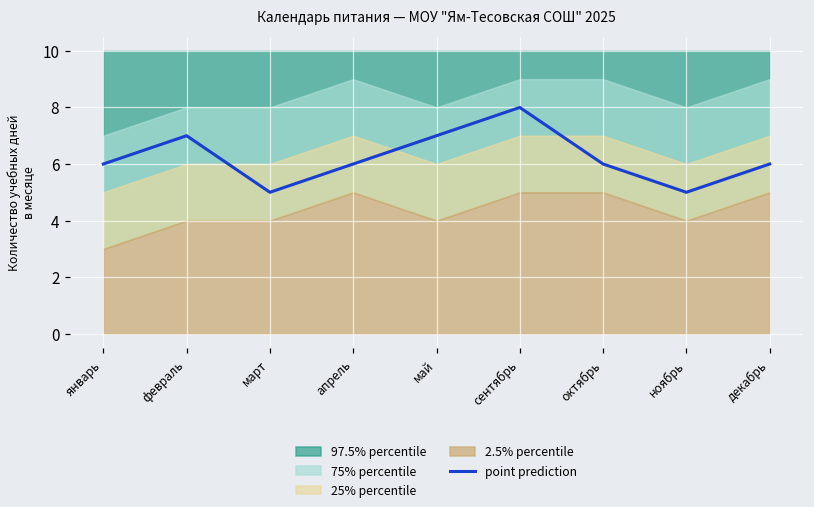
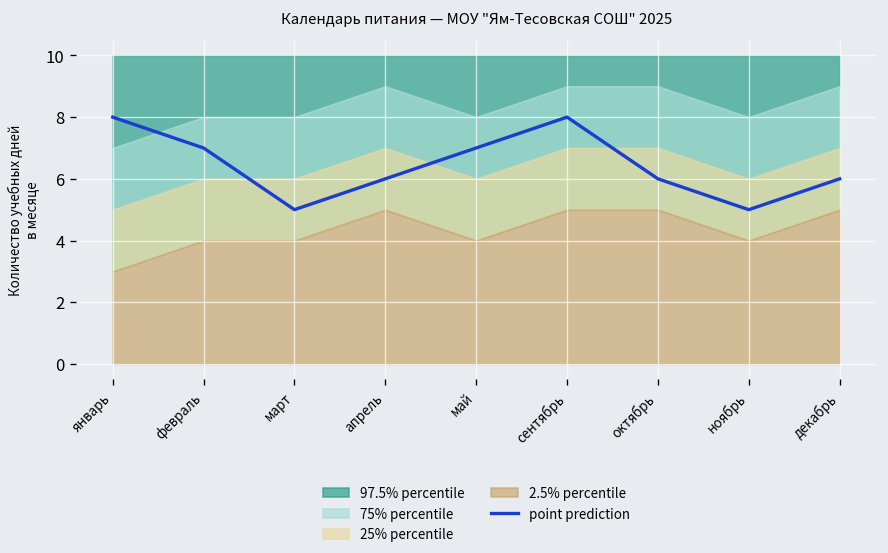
  {
    "point prediction": {
-     "январь": 6,
+     "январь": 8,
      "февраль": 7,
      "март": 5,
      "апрель": 6,
      "май": 7,
      "сентябрь": 8,
      "октябрь": 6,
      "ноябрь": 5,
      "декабрь": 6
    },
    "2.5% percentile": {
      "январь": 3,
      "февраль": 4,
      "март": 4,
      "апрель": 5,
      "май": 4,
      "сентябрь": 5,
      "октябрь": 5,
      "ноябрь": 4,
      "декабрь": 5
    }
  }
